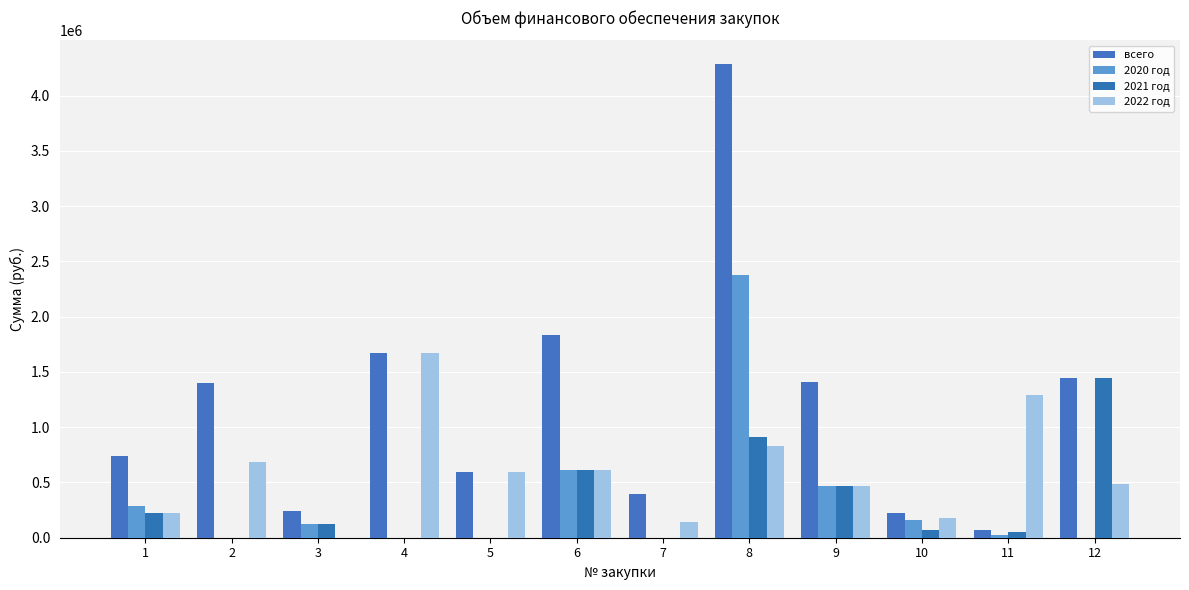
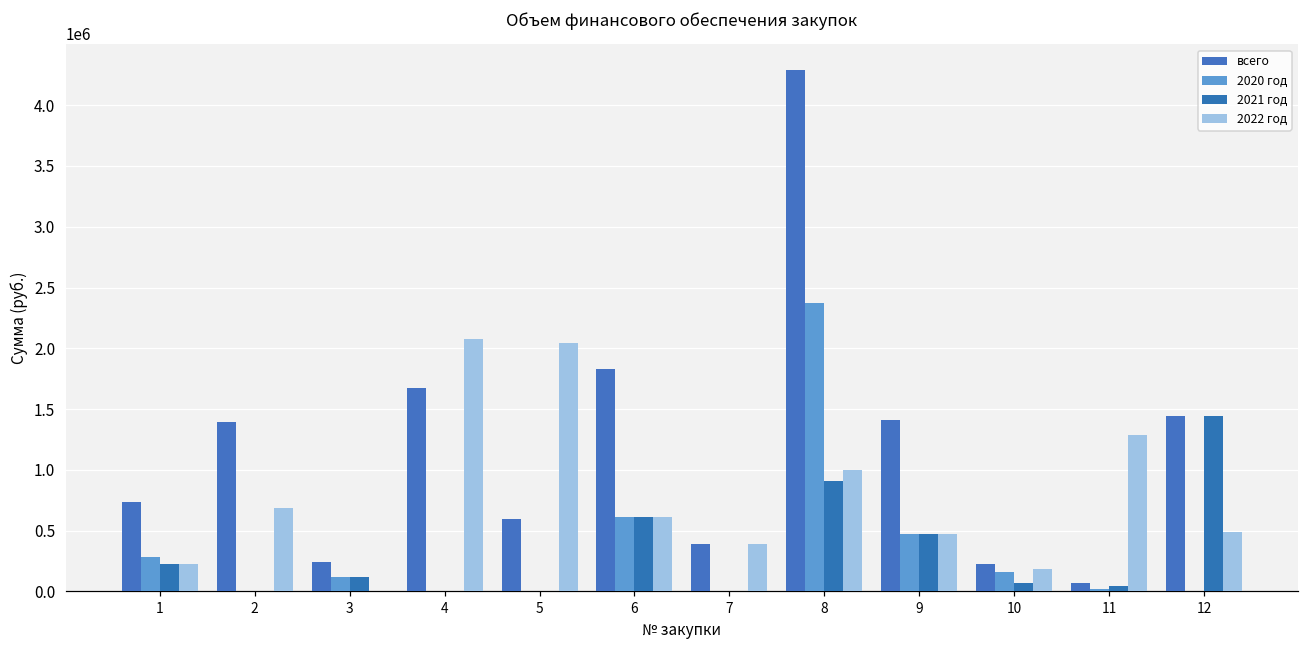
  {
    "2022 год": {
      "1": 230000,
      "2": 690000,
      "3": 0,
-     "4": 1670000,
-     "5": 600000,
+     "4": 2080000,
+     "5": 2040000,
      "6": 610000,
-     "7": 140000,
-     "8": 830000,
+     "7": 390000,
+     "8": 1000000,
      "9": 470000,
      "10": 180000,
      "11": 1290000,
      "12": 490000
    }
  }
